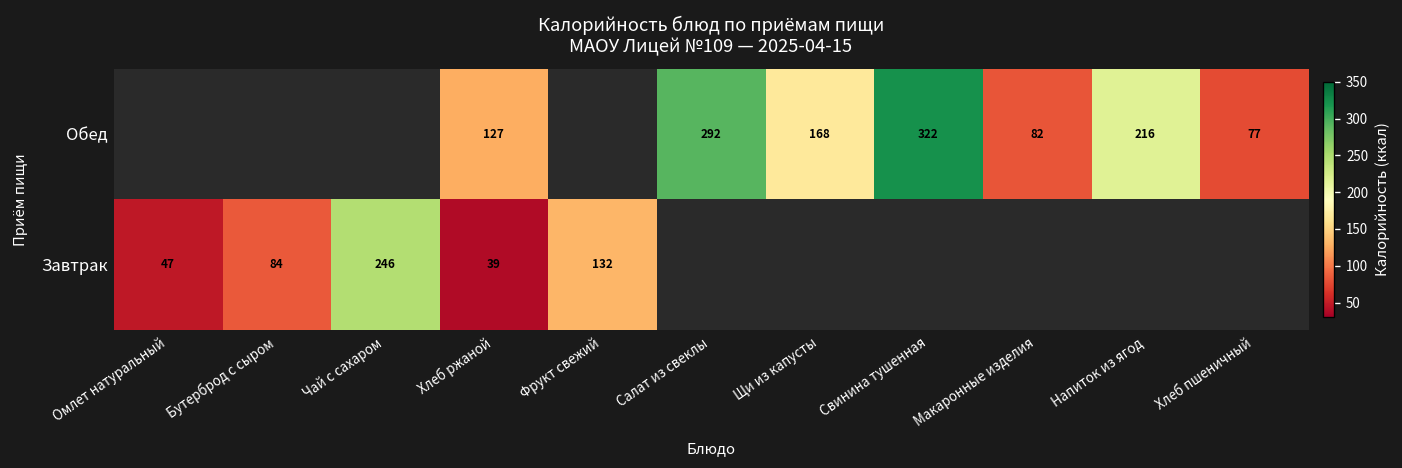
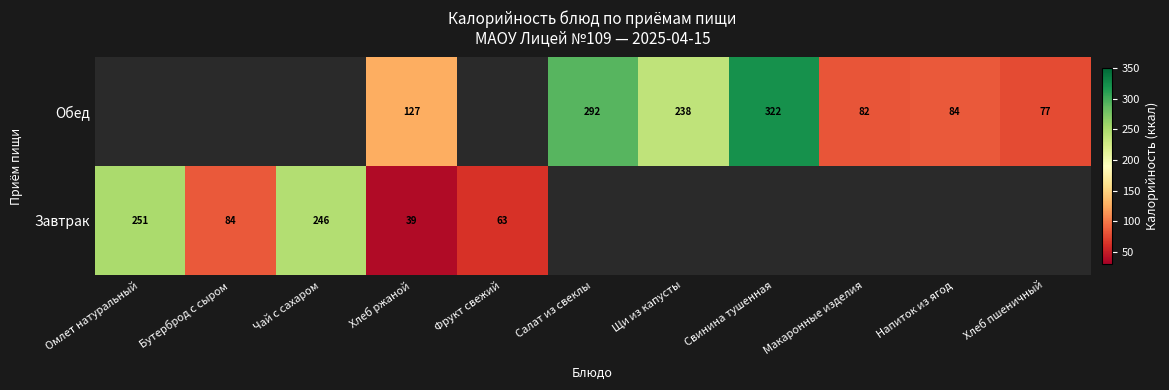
  {
    "Обед": {
      "Хлеб ржаной": 127,
      "Салат из свеклы": 292,
-     "Щи из капусты": 168,
+     "Щи из капусты": 238,
      "Свинина тушенная": 322,
      "Макаронные изделия": 82,
-     "Напиток из ягод": 216,
+     "Напиток из ягод": 84,
      "Хлеб пшеничный": 77
    },
    "Завтрак": {
-     "Омлет натуральный": 47,
+     "Омлет натуральный": 251,
      "Бутерброд с сыром": 84,
      "Чай с сахаром": 246,
      "Хлеб ржаной": 39,
-     "Фрукт свежий": 132
+     "Фрукт свежий": 63
    }
  }
